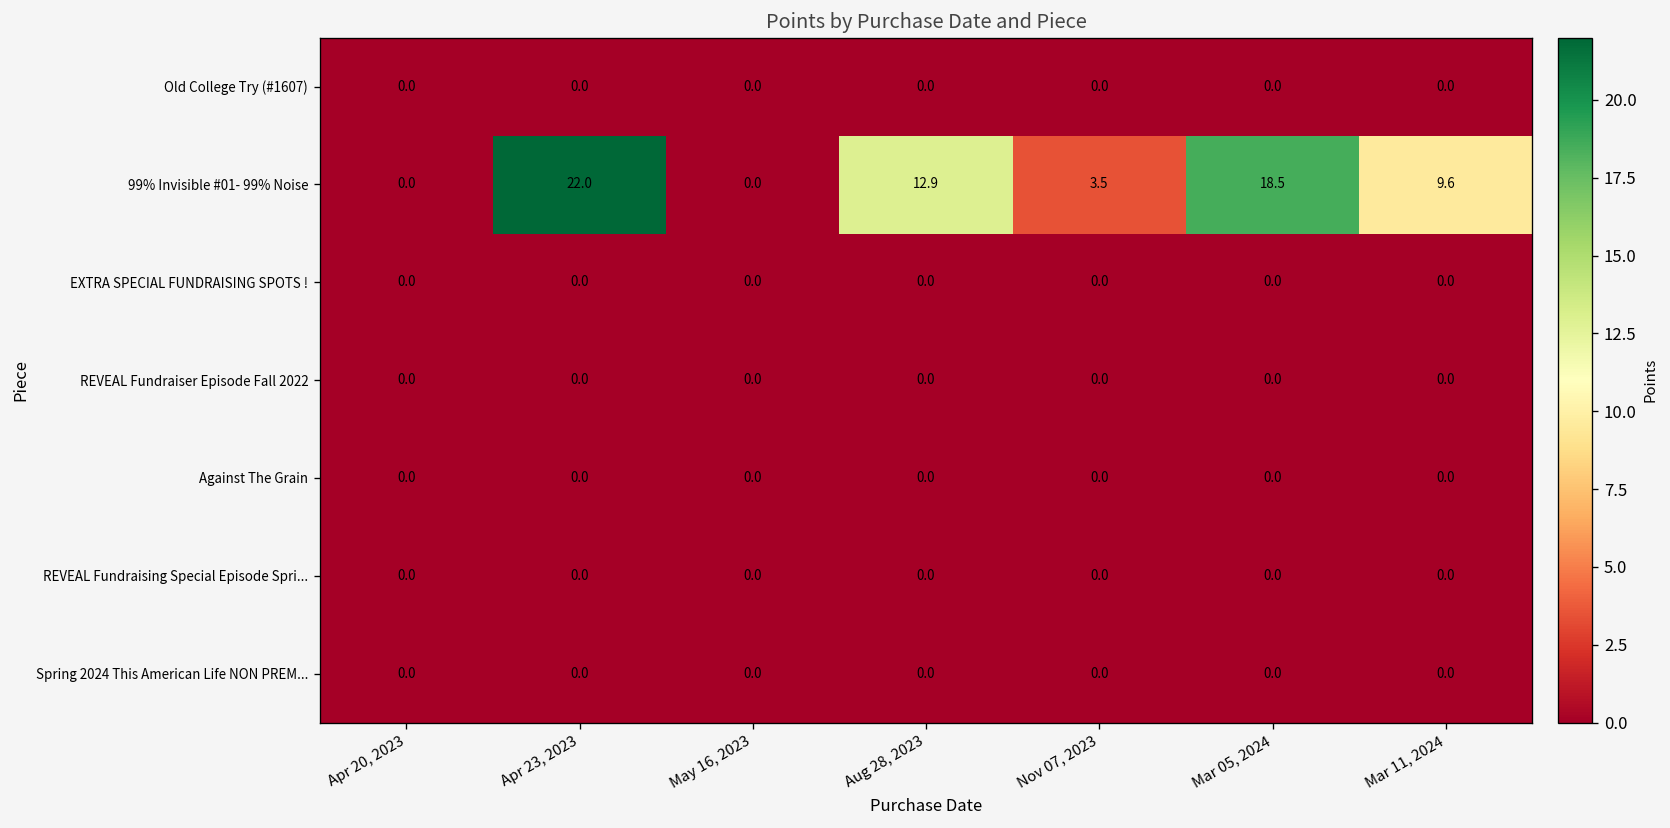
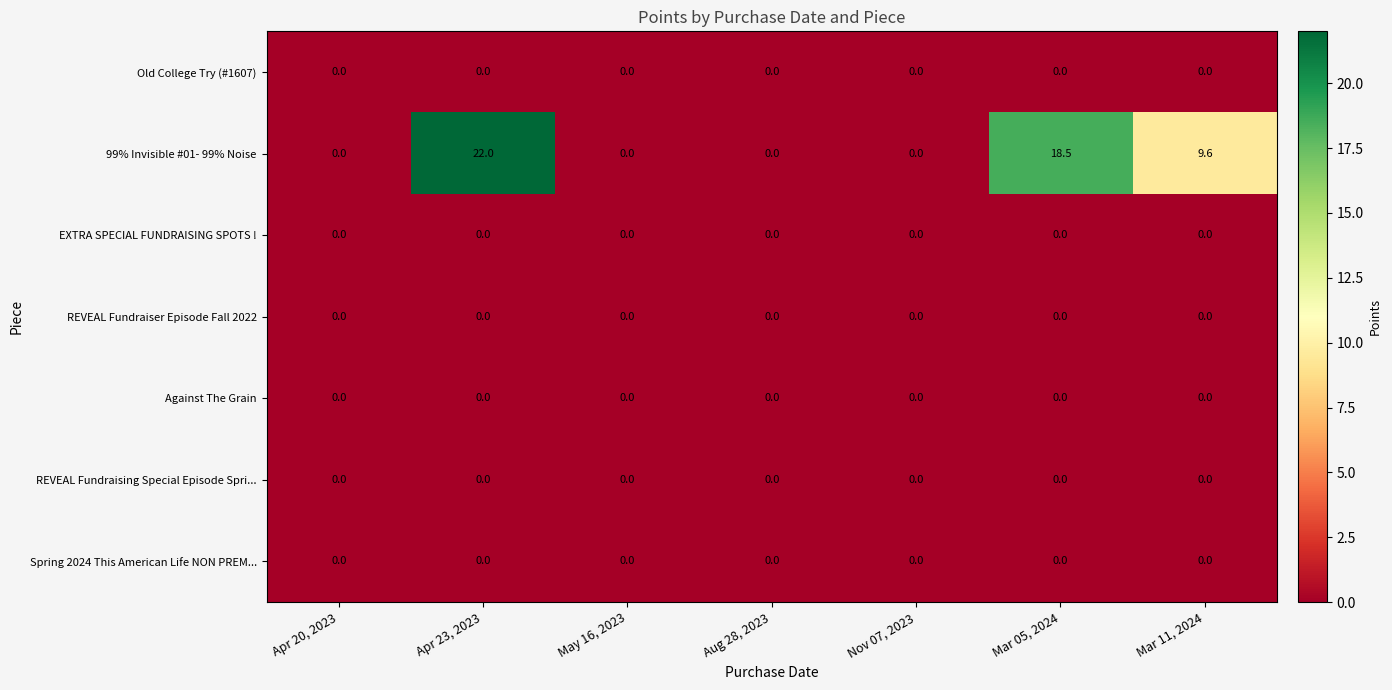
  {
    "Old College Try (#1607)": {
      "Apr 20, 2023": 0.0,
      "Apr 23, 2023": 0.0,
      "May 16, 2023": 0.0,
      "Aug 28, 2023": 0.0,
      "Nov 07, 2023": 0.0,
      "Mar 05, 2024": 0.0,
      "Mar 11, 2024": 0.0
    },
    "99% Invisible #01- 99% Noise": {
      "Apr 20, 2023": 0.0,
      "Apr 23, 2023": 22.0,
      "May 16, 2023": 0.0,
-     "Aug 28, 2023": 12.9,
-     "Nov 07, 2023": 3.5,
+     "Aug 28, 2023": 0.0,
+     "Nov 07, 2023": 0.0,
      "Mar 05, 2024": 18.5,
      "Mar 11, 2024": 9.6
    },
    "EXTRA SPECIAL FUNDRAISING SPOTS !": {
      "Apr 20, 2023": 0.0,
      "Apr 23, 2023": 0.0,
      "May 16, 2023": 0.0,
      "Aug 28, 2023": 0.0,
      "Nov 07, 2023": 0.0,
      "Mar 05, 2024": 0.0,
      "Mar 11, 2024": 0.0
    },
    "REVEAL Fundraiser Episode Fall 2022": {
      "Apr 20, 2023": 0.0,
      "Apr 23, 2023": 0.0,
      "May 16, 2023": 0.0,
      "Aug 28, 2023": 0.0,
      "Nov 07, 2023": 0.0,
      "Mar 05, 2024": 0.0,
      "Mar 11, 2024": 0.0
    },
    "Against The Grain": {
      "Apr 20, 2023": 0.0,
      "Apr 23, 2023": 0.0,
      "May 16, 2023": 0.0,
      "Aug 28, 2023": 0.0,
      "Nov 07, 2023": 0.0,
      "Mar 05, 2024": 0.0,
      "Mar 11, 2024": 0.0
    },
    "REVEAL Fundraising Special Episode Spri...": {
      "Apr 20, 2023": 0.0,
      "Apr 23, 2023": 0.0,
      "May 16, 2023": 0.0,
      "Aug 28, 2023": 0.0,
      "Nov 07, 2023": 0.0,
      "Mar 05, 2024": 0.0,
      "Mar 11, 2024": 0.0
    },
    "Spring 2024 This American Life NON PREM...": {
      "Apr 20, 2023": 0.0,
      "Apr 23, 2023": 0.0,
      "May 16, 2023": 0.0,
      "Aug 28, 2023": 0.0,
      "Nov 07, 2023": 0.0,
      "Mar 05, 2024": 0.0,
      "Mar 11, 2024": 0.0
    }
  }
